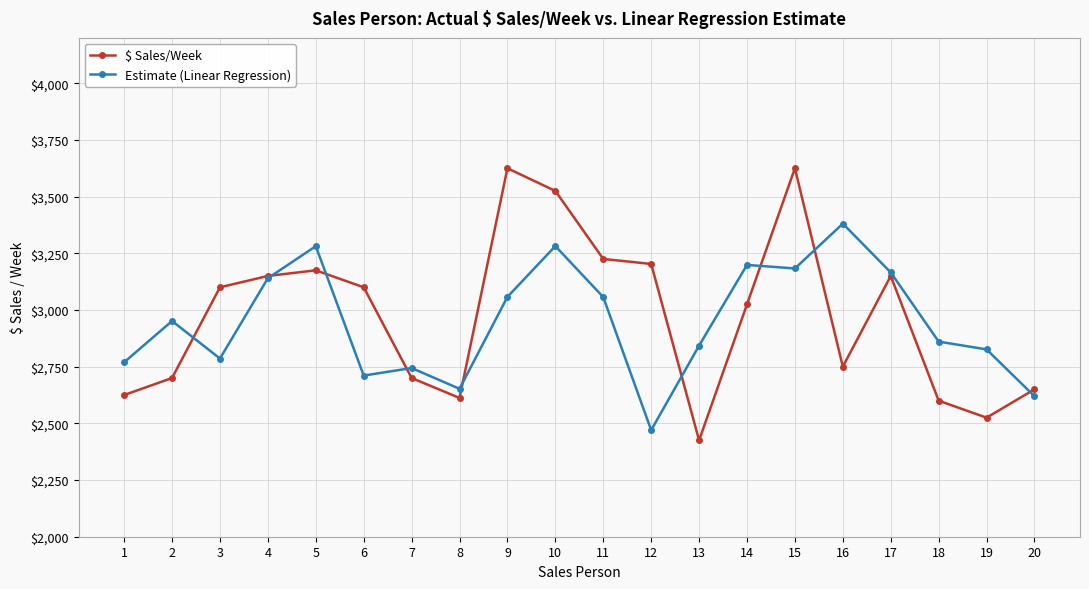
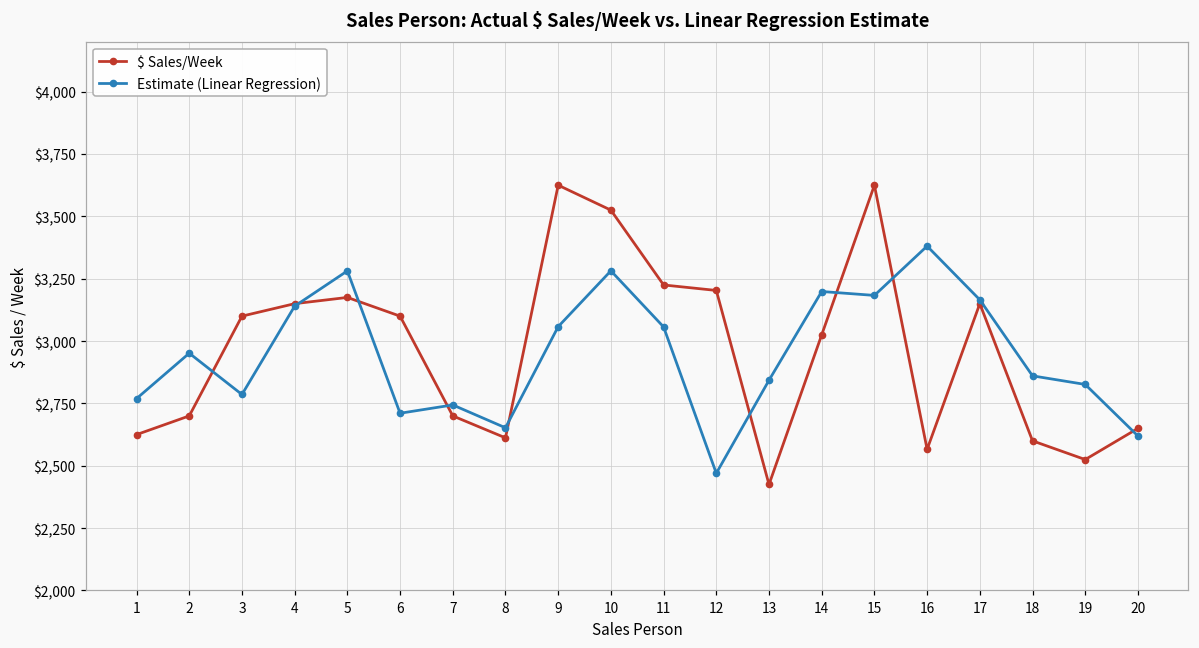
  {
    "$ Sales/Week": {
      "1": "$2,630",
      "2": "$2,700",
      "3": "$3,100",
      "5": "$3,180",
      "6": "$3,100",
      "7": "$2,700",
      "8": "$2,610",
      "9": "$3,630",
      "10": "$3,530",
      "11": "$3,230",
      "12": "$3,200",
      "13": "$2,430",
      "14": "$3,030",
      "15": "$3,630",
-     "16": "$2,750",
+     "16": "$2,570",
      "17": "$3,150",
      "18": "$2,600",
      "19": "$2,530",
      "20": "$2,650"
    },
    "Estimate (Linear Regression)": {
      "1": "$2,770",
      "2": "$2,950",
      "3": "$2,790",
      "5": "$3,280",
      "6": "$2,710",
      "7": "$2,740",
      "8": "$2,650",
      "9": "$3,060",
      "10": "$3,280",
      "11": "$3,060",
      "12": "$2,470",
      "13": "$2,840",
      "14": "$3,200",
      "15": "$3,180",
      "16": "$3,380",
      "17": "$3,170",
      "18": "$2,860",
      "19": "$2,830",
      "20": "$2,620"
    }
  }
